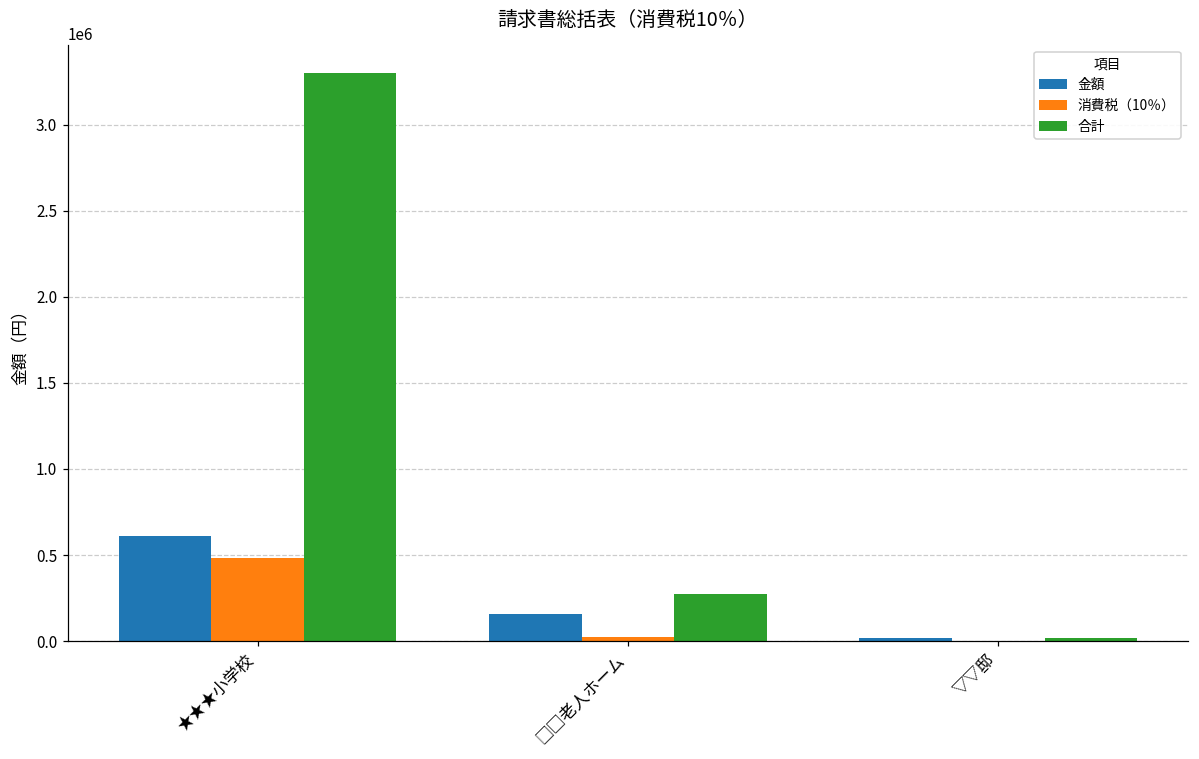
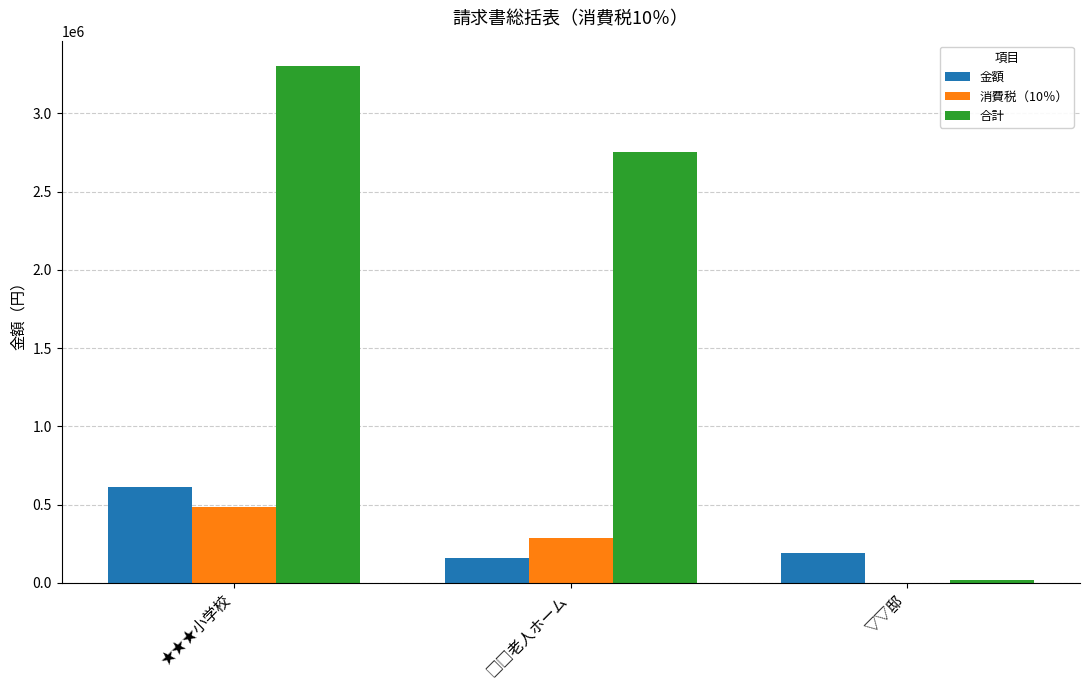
  {
    "金額": {
      "★★★小学校": 610000,
      "□□老人ホーム": 160000,
-     "▽▽邸": 20000
+     "▽▽邸": 190000
    },
    "消費税（10％）": {
      "★★★小学校": 480000,
-     "□□老人ホーム": 30000
+     "□□老人ホーム": 290000
    },
    "合計": {
      "★★★小学校": 3300000,
-     "□□老人ホーム": 280000,
+     "□□老人ホーム": 2750000,
      "▽▽邸": 20000
    }
  }
